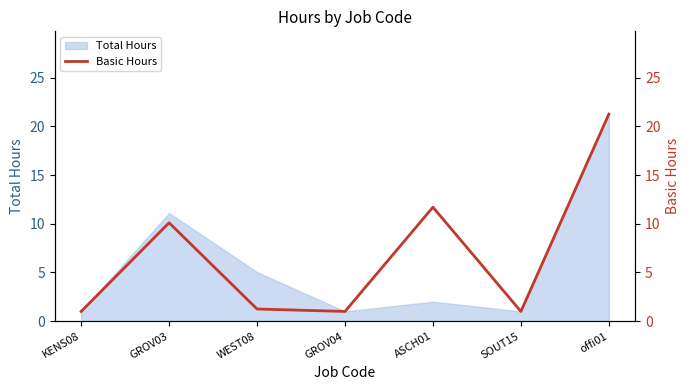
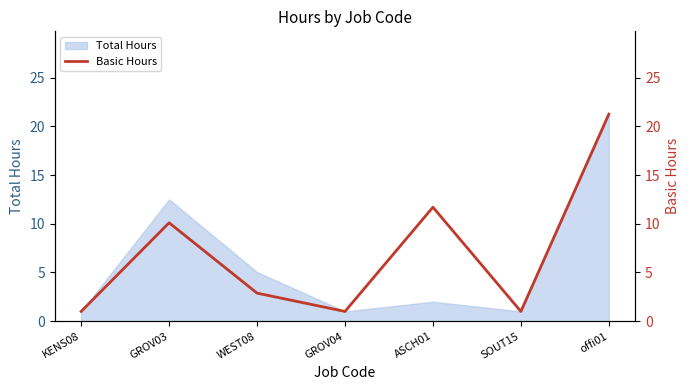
  {
    "Total Hours": {
      "KENS08": 1,
-     "GROV03": 11,
+     "GROV03": 13,
      "WEST08": 5,
      "GROV04": 1,
      "ASCH01": 2,
      "SOUT15": 1,
      "offi01": 21
    },
    "Basic Hours": {
      "KENS08": 1,
      "GROV03": 10,
-     "WEST08": 1,
+     "WEST08": 3,
      "GROV04": 1,
      "ASCH01": 12,
      "SOUT15": 1,
      "offi01": 21
    }
  }
